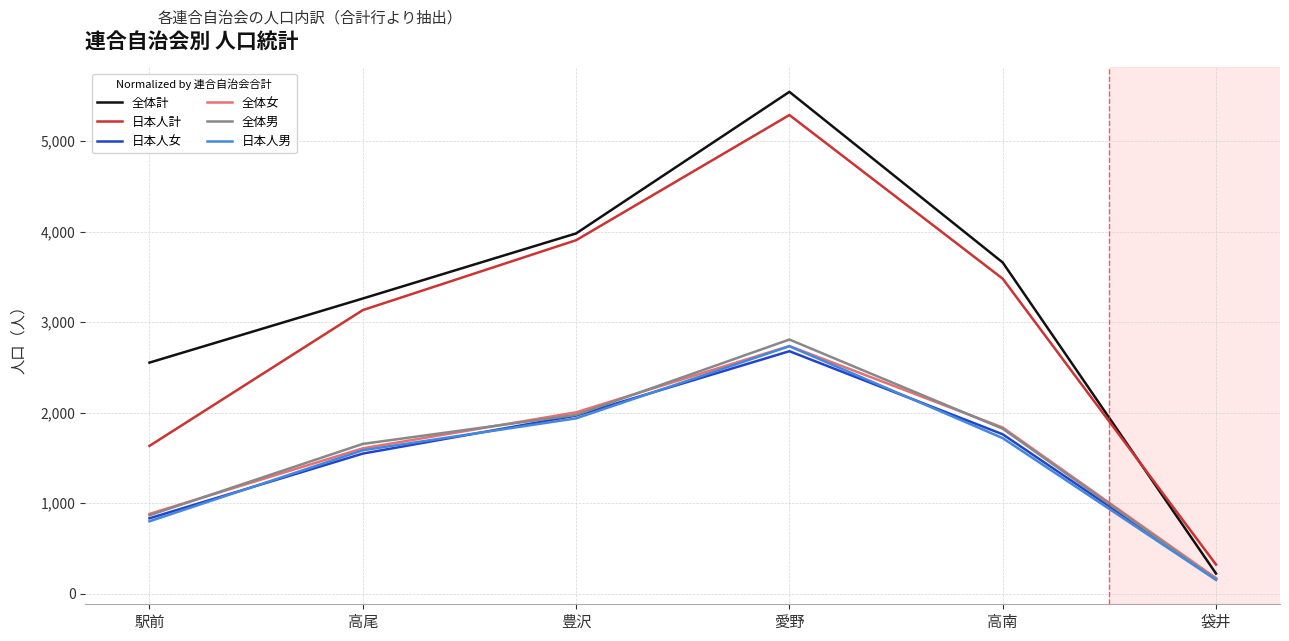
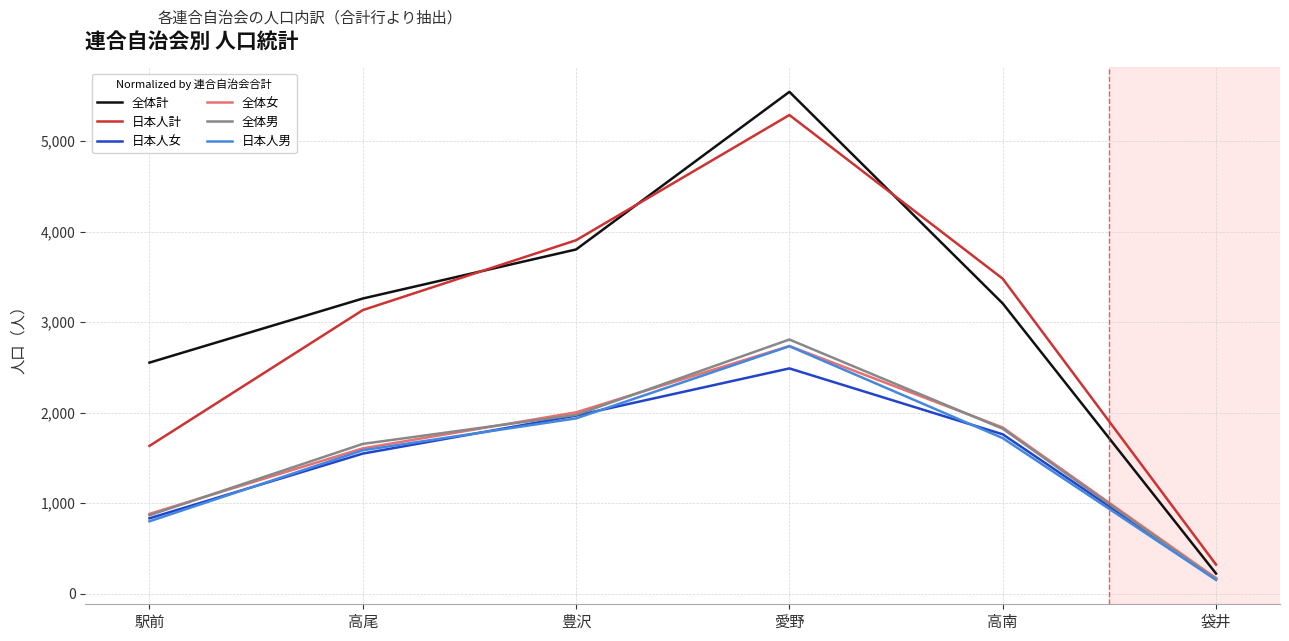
  {
    "全体計": {
      "駅前": "2,600",
      "高尾": "3,300",
-     "豊沢": "4,000",
+     "豊沢": "3,800",
      "愛野": "5,500",
-     "高南": "3,700",
+     "高南": "3,200",
      "袋井": "200"
    },
    "日本人計": {
      "駅前": "1,600",
      "高尾": "3,100",
      "豊沢": "3,900",
      "愛野": "5,300",
      "高南": "3,500",
      "袋井": "300"
    },
    "日本人女": {
      "駅前": "800",
      "高尾": "1,500",
-     "愛野": "2,700",
+     "愛野": "2,500",
      "高南": "1,800"
    },
    "全体男": {
      "高尾": "1,700",
      "愛野": "2,800"
    },
    "日本人男": {
      "駅前": "800",
      "豊沢": "1,900",
      "高南": "1,700"
    }
  }
